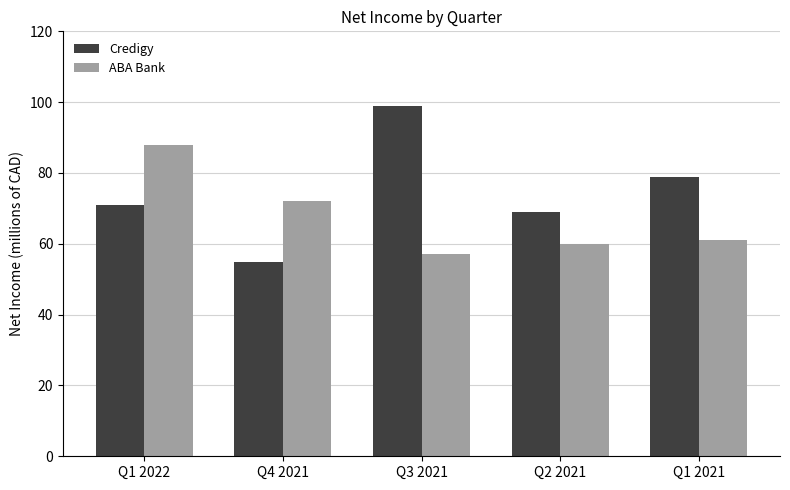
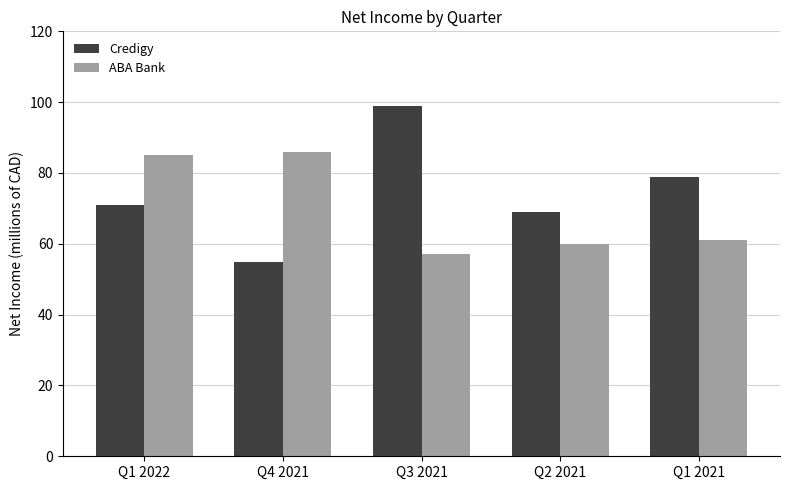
  {
    "Credigy": {
      "Q1 2022": 71,
      "Q4 2021": 55,
      "Q3 2021": 99,
      "Q2 2021": 69,
      "Q1 2021": 79
    },
    "ABA Bank": {
-     "Q1 2022": 88,
-     "Q4 2021": 72,
+     "Q1 2022": 85,
+     "Q4 2021": 86,
      "Q3 2021": 57,
      "Q2 2021": 60,
      "Q1 2021": 61
    }
  }
